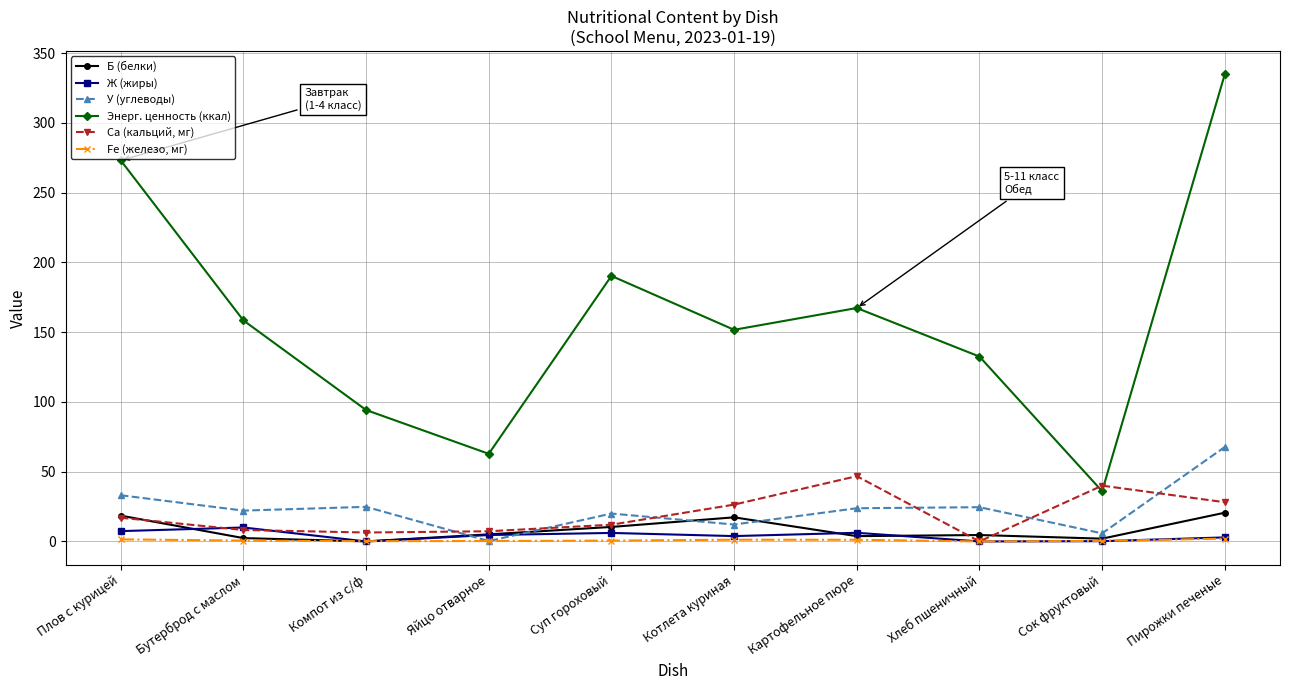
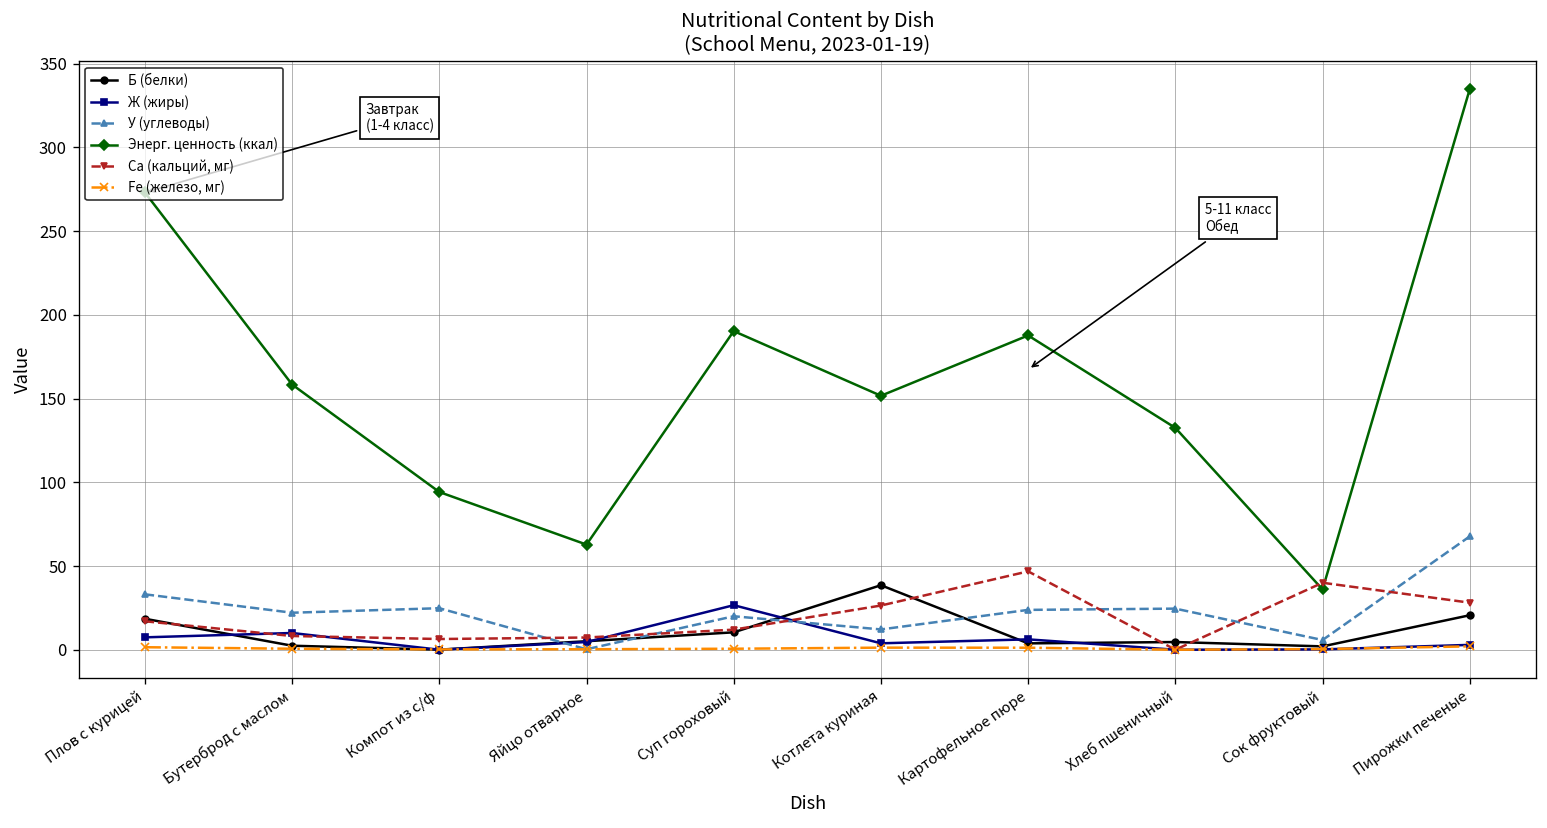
  {
    "Б (белки)": {
-     "Котлета куриная": 17,
+     "Котлета куриная": 39,
      "Картофельное пюре": 4,
      "Хлеб пшеничный": 5,
      "Пирожки печеные": 21
    },
    "Ж (жиры)": {
      "Плов с курицей": 7,
-     "Суп гороховый": 6,
+     "Суп гороховый": 27,
      "Котлета куриная": 4,
      "Картофельное пюре": 6
    },
    "У (углеводы)": {
      "Плов с курицей": 33,
      "Бутерброд с маслом": 22,
      "Компот из с/ф": 25,
      "Суп гороховый": 20,
      "Котлета куриная": 12,
      "Картофельное пюре": 24,
      "Хлеб пшеничный": 25,
      "Сок фруктовый": 6,
      "Пирожки печеные": 68
    },
    "Энерг. ценность (ккал)": {
      "Бутерброд с маслом": 158,
      "Компот из с/ф": 94,
      "Яйцо отварное": 63,
      "Суп гороховый": 190,
      "Котлета куриная": 152,
-     "Картофельное пюре": 167,
+     "Картофельное пюре": 188,
      "Хлеб пшеничный": 133,
      "Сок фруктовый": 36,
      "Пирожки печеные": 335
    },
    "Са (кальций, мг)": {
      "Компот из с/ф": 6,
      "Яйцо отварное": 7,
      "Котлета куриная": 26,
      "Картофельное пюре": 47,
      "Сок фруктовый": 40,
      "Пирожки печеные": 28
    },
    "Fe (железо, мг)": {
      "Плов с курицей": 2,
      "Суп гороховый": 1,
      "Котлета куриная": 1,
      "Картофельное пюре": 1
    }
  }
